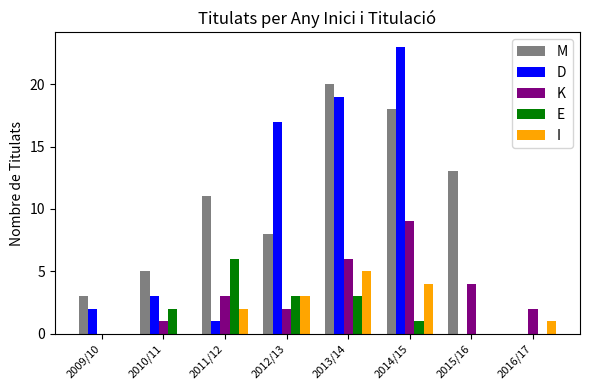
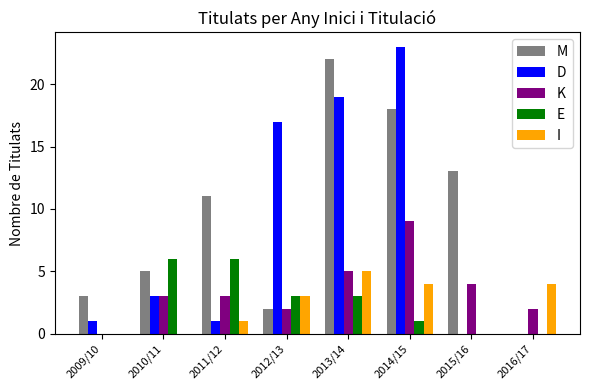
  {
    "M": {
      "2009/10": 3,
      "2010/11": 5,
      "2011/12": 11,
-     "2012/13": 8,
-     "2013/14": 20,
+     "2012/13": 2,
+     "2013/14": 22,
      "2014/15": 18,
      "2015/16": 13,
      "2016/17": 0
    },
    "D": {
-     "2009/10": 2,
+     "2009/10": 1,
      "2010/11": 3,
      "2011/12": 1,
      "2012/13": 17,
      "2013/14": 19,
      "2014/15": 23,
      "2015/16": 0,
      "2016/17": 0
    },
    "K": {
      "2009/10": 0,
-     "2010/11": 1,
+     "2010/11": 3,
      "2011/12": 3,
      "2012/13": 2,
-     "2013/14": 6,
+     "2013/14": 5,
      "2014/15": 9,
      "2015/16": 4,
      "2016/17": 2
    },
    "E": {
      "2009/10": 0,
-     "2010/11": 2,
+     "2010/11": 6,
      "2011/12": 6,
      "2012/13": 3,
      "2013/14": 3,
      "2014/15": 1,
      "2015/16": 0,
      "2016/17": 0
    },
    "I": {
      "2009/10": 0,
      "2010/11": 0,
-     "2011/12": 2,
+     "2011/12": 1,
      "2012/13": 3,
      "2013/14": 5,
      "2014/15": 4,
      "2015/16": 0,
-     "2016/17": 1
+     "2016/17": 4
    }
  }
